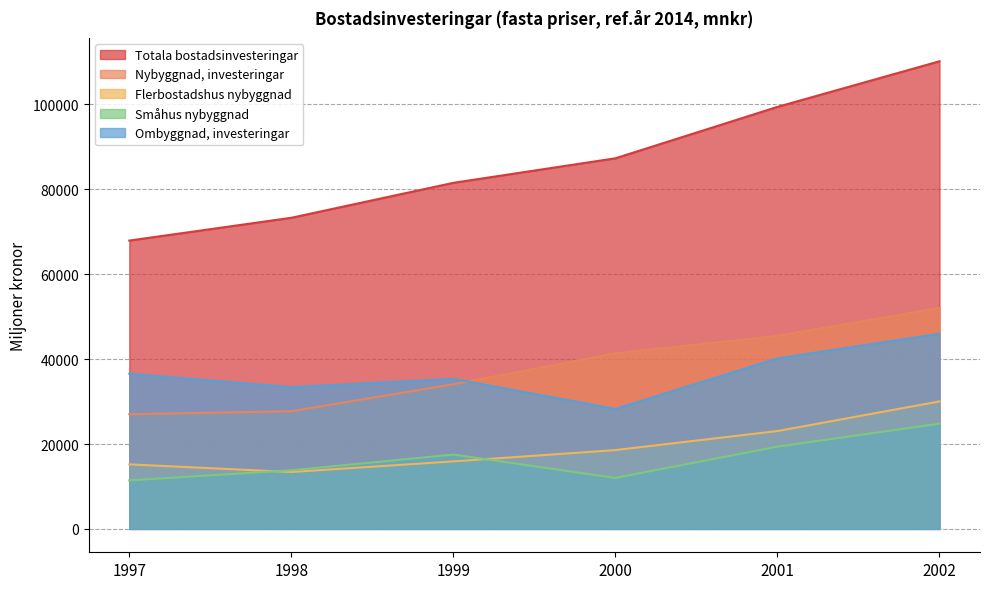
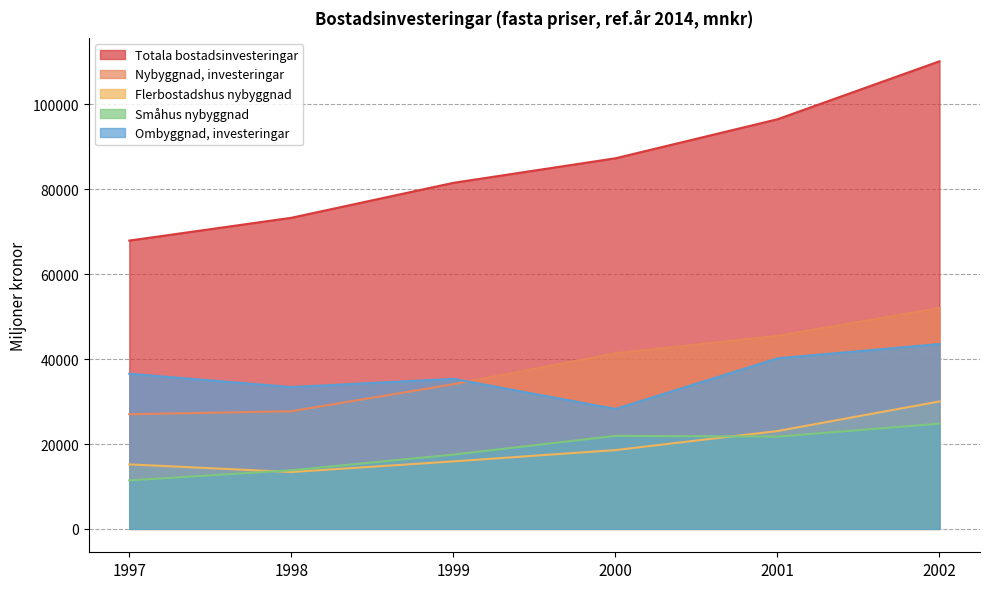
  {
    "Totala bostadsinvesteringar": {
      "1997": 68000,
      "1998": 73000,
      "1999": 82000,
      "2000": 87000,
-     "2001": 99000,
+     "2001": 97000,
      "2002": 110000
    },
    "Småhus nybyggnad": {
      "1997": 11000,
      "1999": 18000,
-     "2000": 12000,
-     "2001": 19000,
+     "2000": 22000,
+     "2001": 22000,
      "2002": 25000
    },
    "Ombyggnad, investeringar": {
      "1997": 37000,
      "1998": 33000,
      "1999": 35000,
      "2000": 28000,
      "2001": 40000,
-     "2002": 46000
+     "2002": 44000
    }
  }
